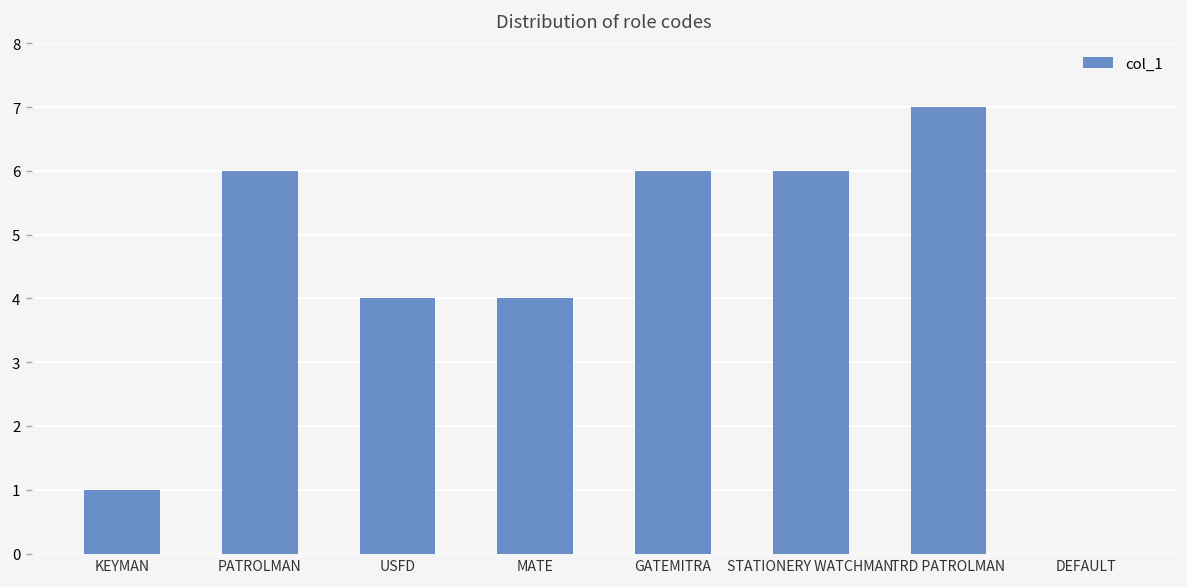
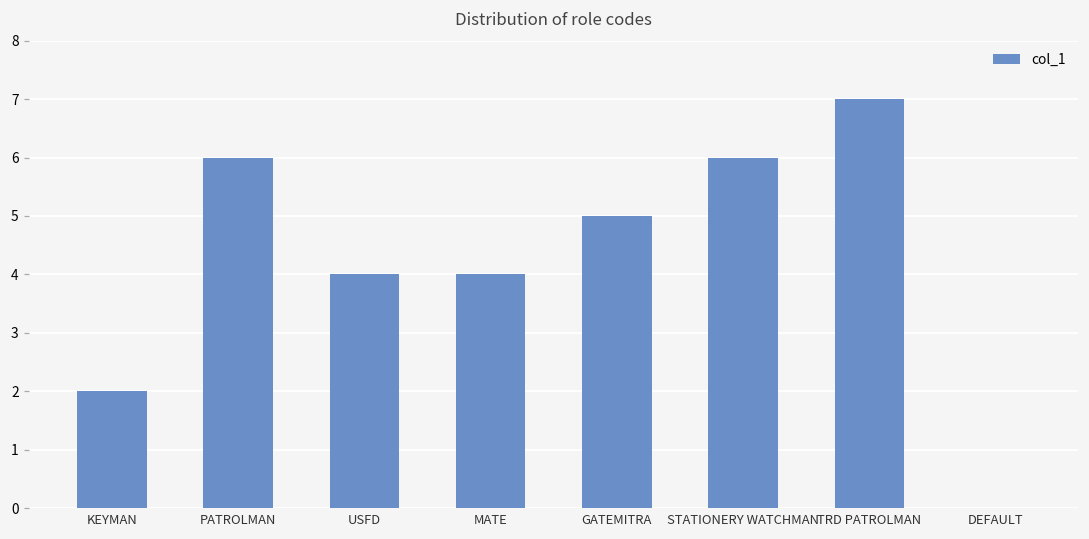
  {
-   "KEYMAN": 1,
+   "KEYMAN": 2,
    "PATROLMAN": 6,
    "USFD": 4,
    "MATE": 4,
-   "GATEMITRA": 6,
+   "GATEMITRA": 5,
    "STATIONERY WATCHMAN": 6,
    "TRD PATROLMAN": 7,
    "DEFAULT": 0
  }
